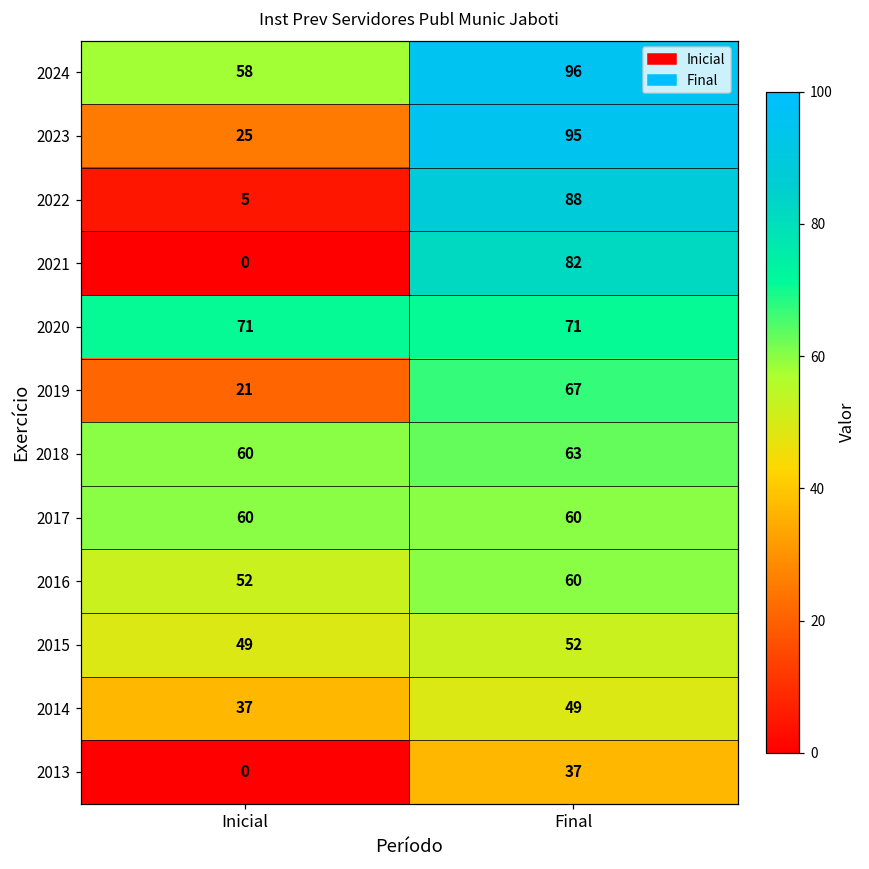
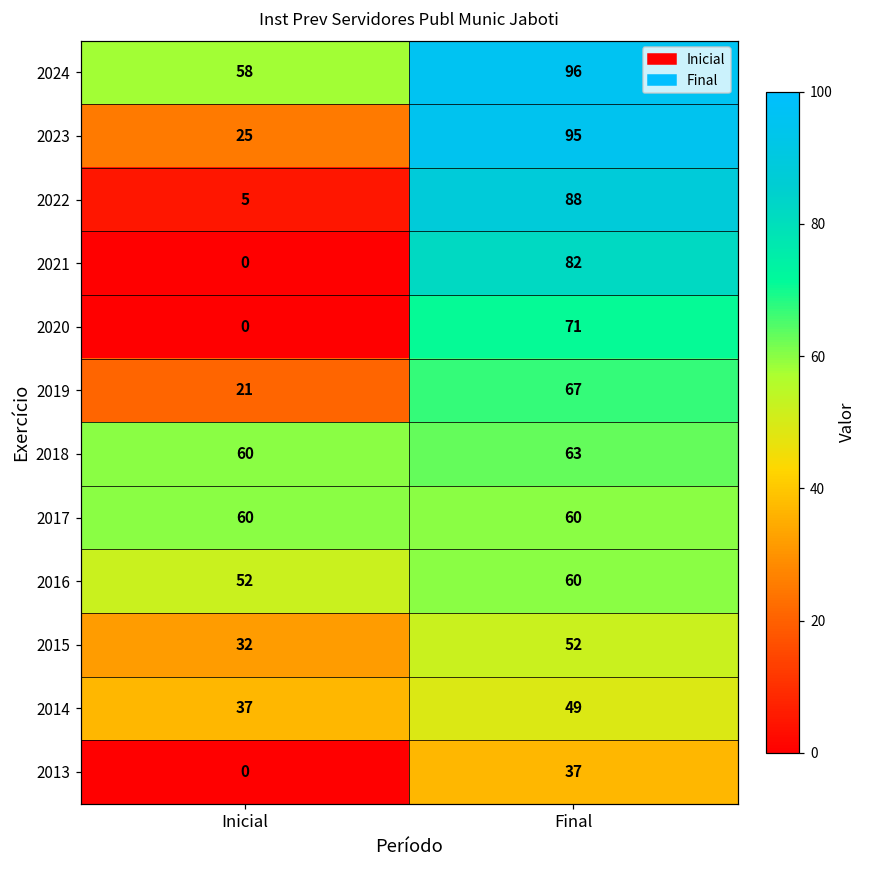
  {
    "2024": {
      "Inicial": 58,
      "Final": 96
    },
    "2023": {
      "Inicial": 25,
      "Final": 95
    },
    "2022": {
      "Inicial": 5,
      "Final": 88
    },
    "2021": {
      "Inicial": 0,
      "Final": 82
    },
    "2020": {
-     "Inicial": 71,
+     "Inicial": 0,
      "Final": 71
    },
    "2019": {
      "Inicial": 21,
      "Final": 67
    },
    "2018": {
      "Inicial": 60,
      "Final": 63
    },
    "2017": {
      "Inicial": 60,
      "Final": 60
    },
    "2016": {
      "Inicial": 52,
      "Final": 60
    },
    "2015": {
-     "Inicial": 49,
+     "Inicial": 32,
      "Final": 52
    },
    "2014": {
      "Inicial": 37,
      "Final": 49
    },
    "2013": {
      "Inicial": 0,
      "Final": 37
    }
  }
